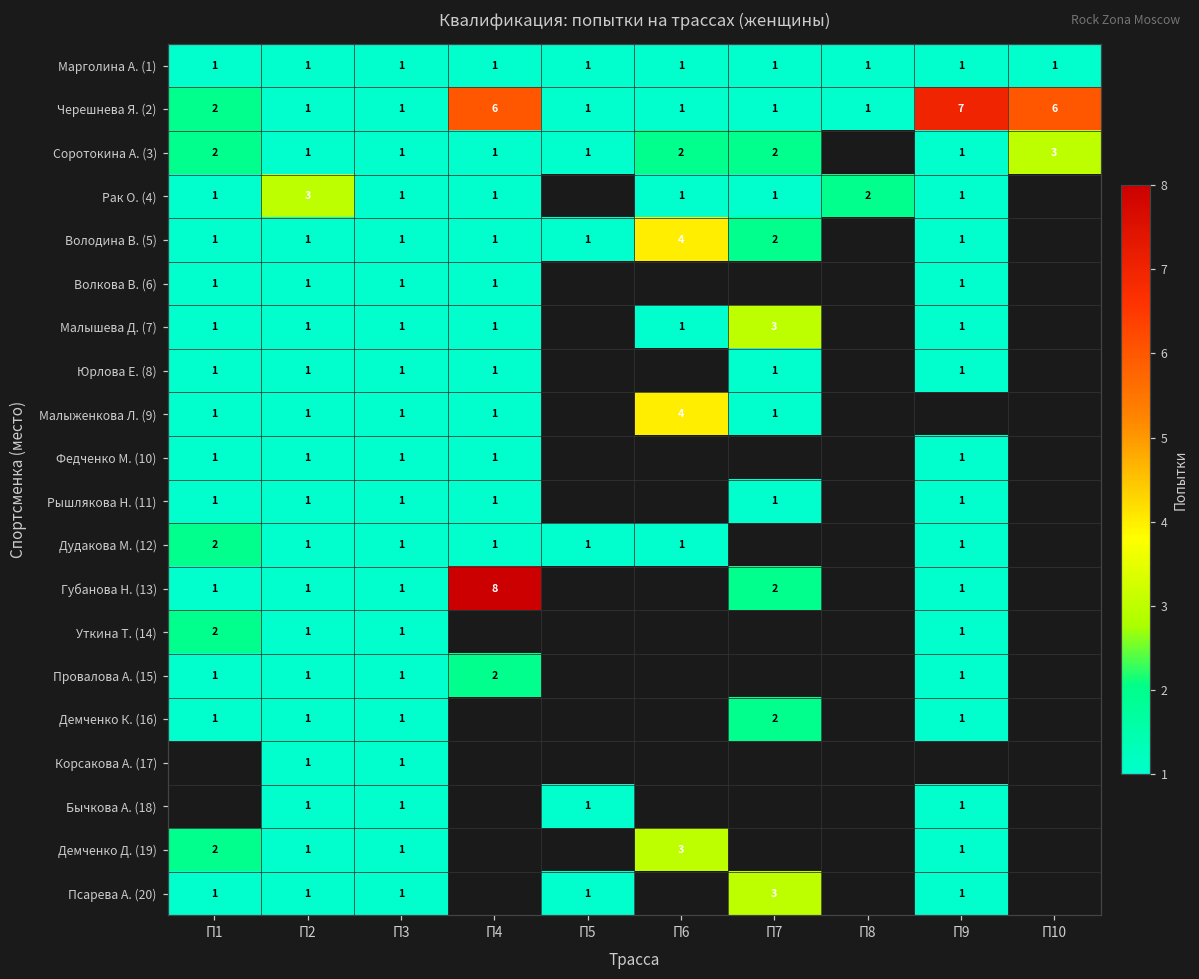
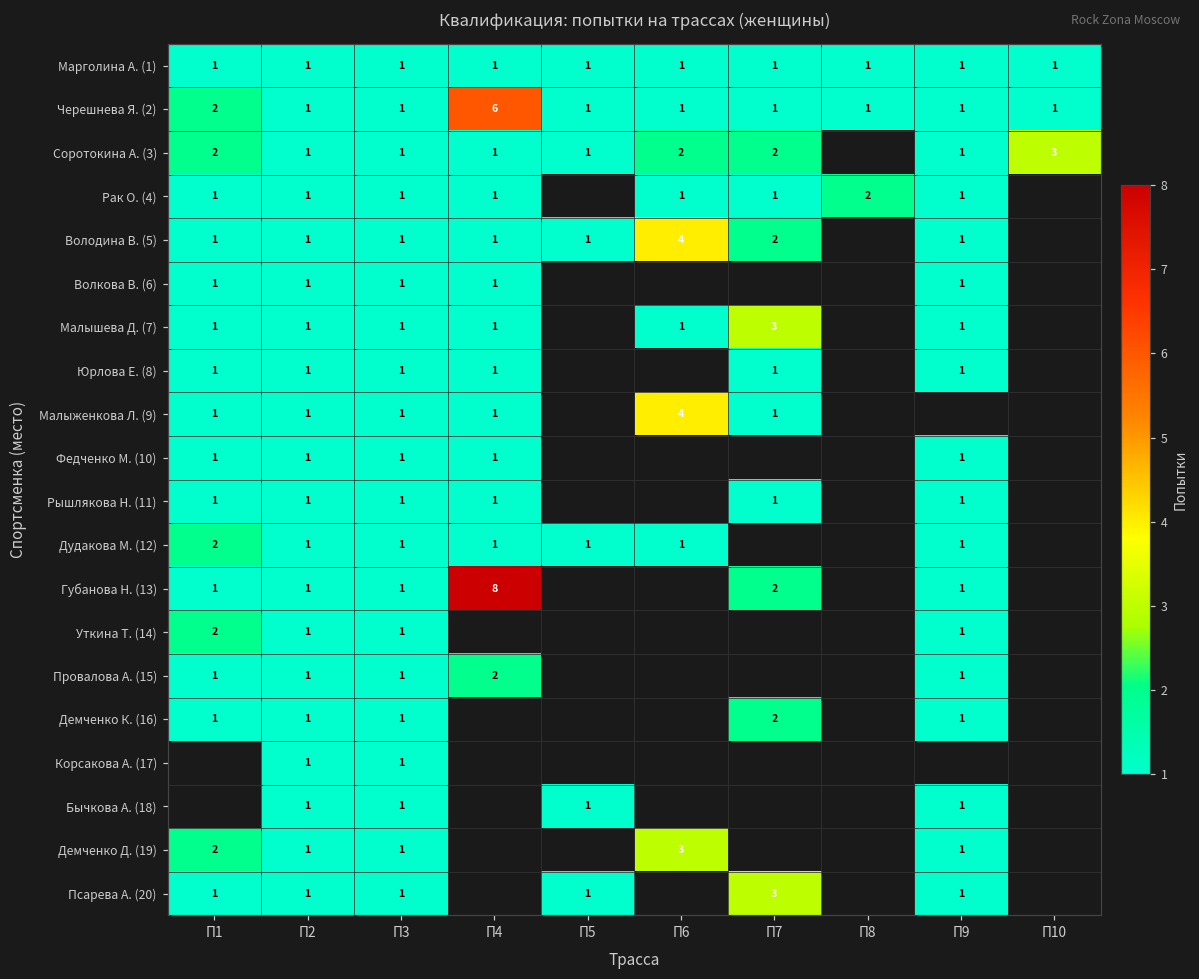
  {
    "Марголина А. (1)": {
      "П1": 1,
      "П2": 1,
      "П3": 1,
      "П4": 1,
      "П5": 1,
      "П6": 1,
      "П7": 1,
      "П8": 1,
      "П9": 1,
      "П10": 1
    },
    "Черешнева Я. (2)": {
      "П1": 2,
      "П2": 1,
      "П3": 1,
      "П4": 6,
      "П5": 1,
      "П6": 1,
      "П7": 1,
      "П8": 1,
-     "П9": 7,
-     "П10": 6
+     "П9": 1,
+     "П10": 1
    },
    "Соротокина А. (3)": {
      "П1": 2,
      "П2": 1,
      "П3": 1,
      "П4": 1,
      "П5": 1,
      "П6": 2,
      "П7": 2,
      "П9": 1,
      "П10": 3
    },
    "Рак О. (4)": {
      "П1": 1,
-     "П2": 3,
+     "П2": 1,
      "П3": 1,
      "П4": 1,
      "П6": 1,
      "П7": 1,
      "П8": 2,
      "П9": 1
    },
    "Володина В. (5)": {
      "П1": 1,
      "П2": 1,
      "П3": 1,
      "П4": 1,
      "П5": 1,
      "П6": 4,
      "П7": 2,
      "П9": 1
    },
    "Волкова В. (6)": {
      "П1": 1,
      "П2": 1,
      "П3": 1,
      "П4": 1,
      "П9": 1
    },
    "Малышева Д. (7)": {
      "П1": 1,
      "П2": 1,
      "П3": 1,
      "П4": 1,
      "П6": 1,
      "П7": 3,
      "П9": 1
    },
    "Юрлова Е. (8)": {
      "П1": 1,
      "П2": 1,
      "П3": 1,
      "П4": 1,
      "П7": 1,
      "П9": 1
    },
    "Малыженкова Л. (9)": {
      "П1": 1,
      "П2": 1,
      "П3": 1,
      "П4": 1,
      "П6": 4,
      "П7": 1
    },
    "Федченко М. (10)": {
      "П1": 1,
      "П2": 1,
      "П3": 1,
      "П4": 1,
      "П9": 1
    },
    "Рышлякова Н. (11)": {
      "П1": 1,
      "П2": 1,
      "П3": 1,
      "П4": 1,
      "П7": 1,
      "П9": 1
    },
    "Дудакова М. (12)": {
      "П1": 2,
      "П2": 1,
      "П3": 1,
      "П4": 1,
      "П5": 1,
      "П6": 1,
      "П9": 1
    },
    "Губанова Н. (13)": {
      "П1": 1,
      "П2": 1,
      "П3": 1,
      "П4": 8,
      "П7": 2,
      "П9": 1
    },
    "Уткина Т. (14)": {
      "П1": 2,
      "П2": 1,
      "П3": 1,
      "П9": 1
    },
    "Провалова А. (15)": {
      "П1": 1,
      "П2": 1,
      "П3": 1,
      "П4": 2,
      "П9": 1
    },
    "Демченко К. (16)": {
      "П1": 1,
      "П2": 1,
      "П3": 1,
      "П7": 2,
      "П9": 1
    },
    "Корсакова А. (17)": {
      "П2": 1,
      "П3": 1
    },
    "Бычкова А. (18)": {
      "П2": 1,
      "П3": 1,
      "П5": 1,
      "П9": 1
    },
    "Демченко Д. (19)": {
      "П1": 2,
      "П2": 1,
      "П3": 1,
      "П6": 3,
      "П9": 1
    },
    "Псарева А. (20)": {
      "П1": 1,
      "П2": 1,
      "П3": 1,
      "П5": 1,
      "П7": 3,
      "П9": 1
    }
  }
